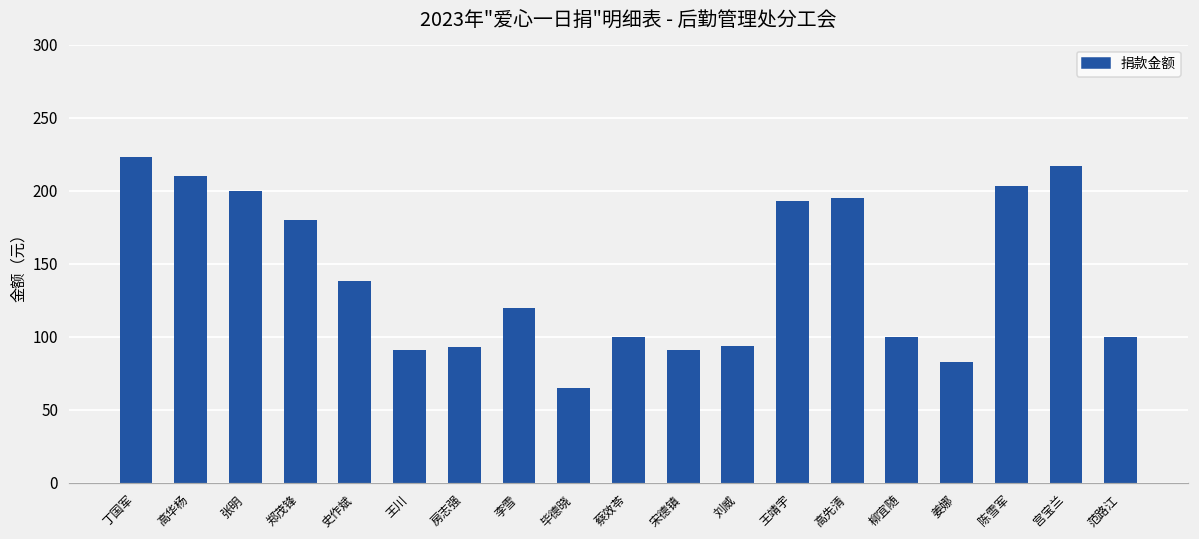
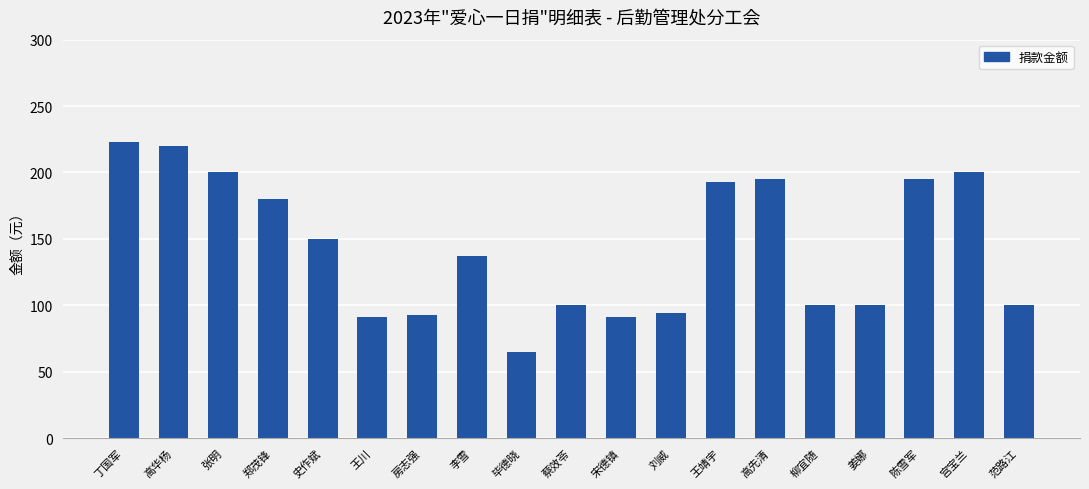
  {
    "丁国军": 223,
-   "高华杨": 210,
+   "高华杨": 220,
    "张明": 200,
    "郑茂锋": 180,
-   "史作斌": 138,
+   "史作斌": 150,
    "王川": 91,
    "房志强": 93,
-   "李雪": 120,
+   "李雪": 137,
    "毕德晓": 65,
    "蔡效苓": 100,
    "宋德镇": 91,
    "刘威": 94,
    "王靖宇": 193,
    "高先清": 195,
    "柳宜随": 100,
-   "姜娜": 83,
-   "陈雪军": 203,
-   "宫宝兰": 217,
+   "姜娜": 100,
+   "陈雪军": 195,
+   "宫宝兰": 200,
    "范路江": 100
  }
